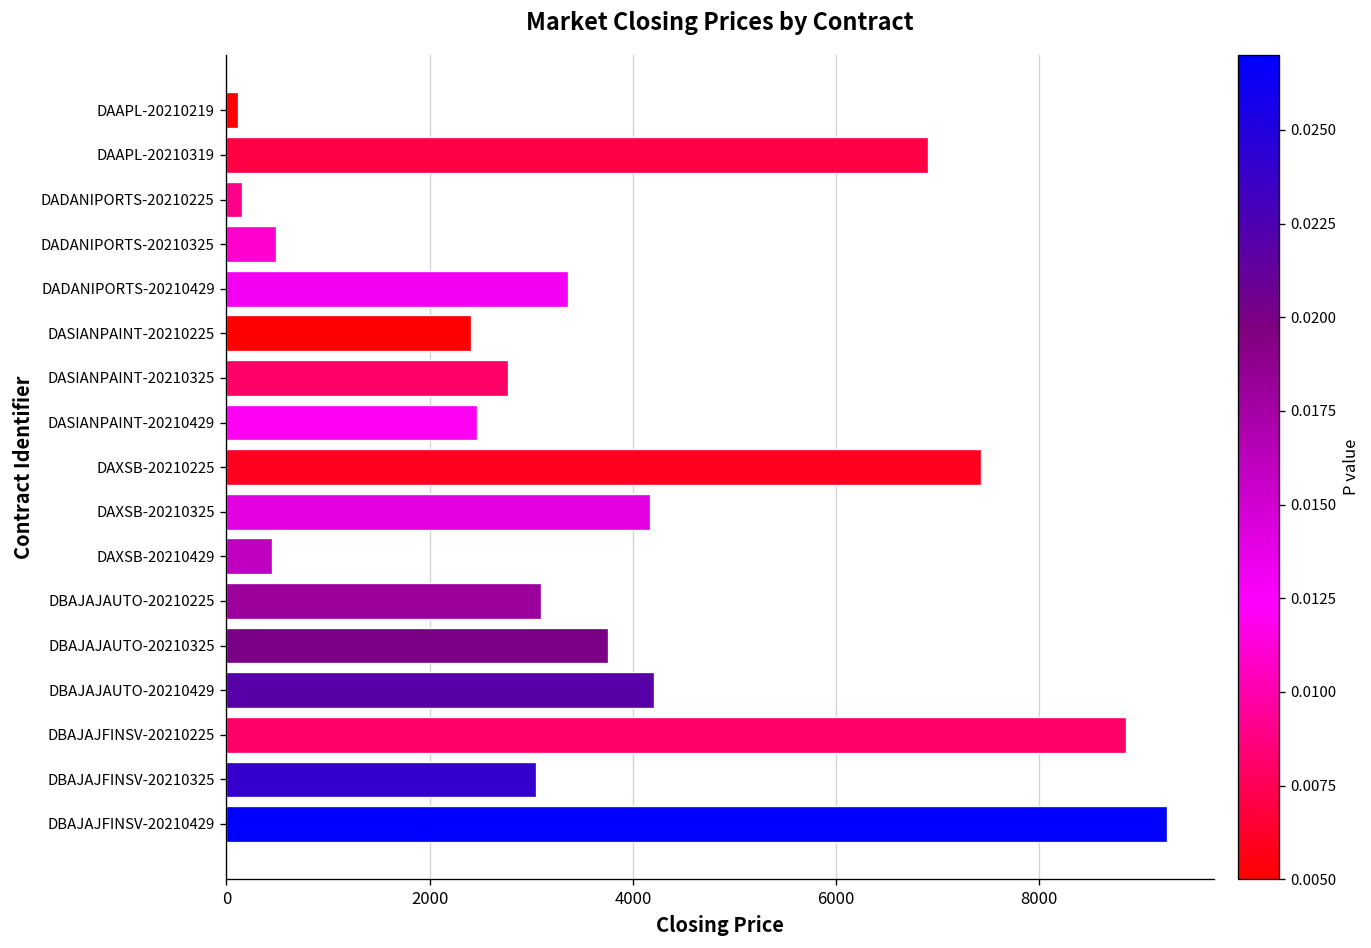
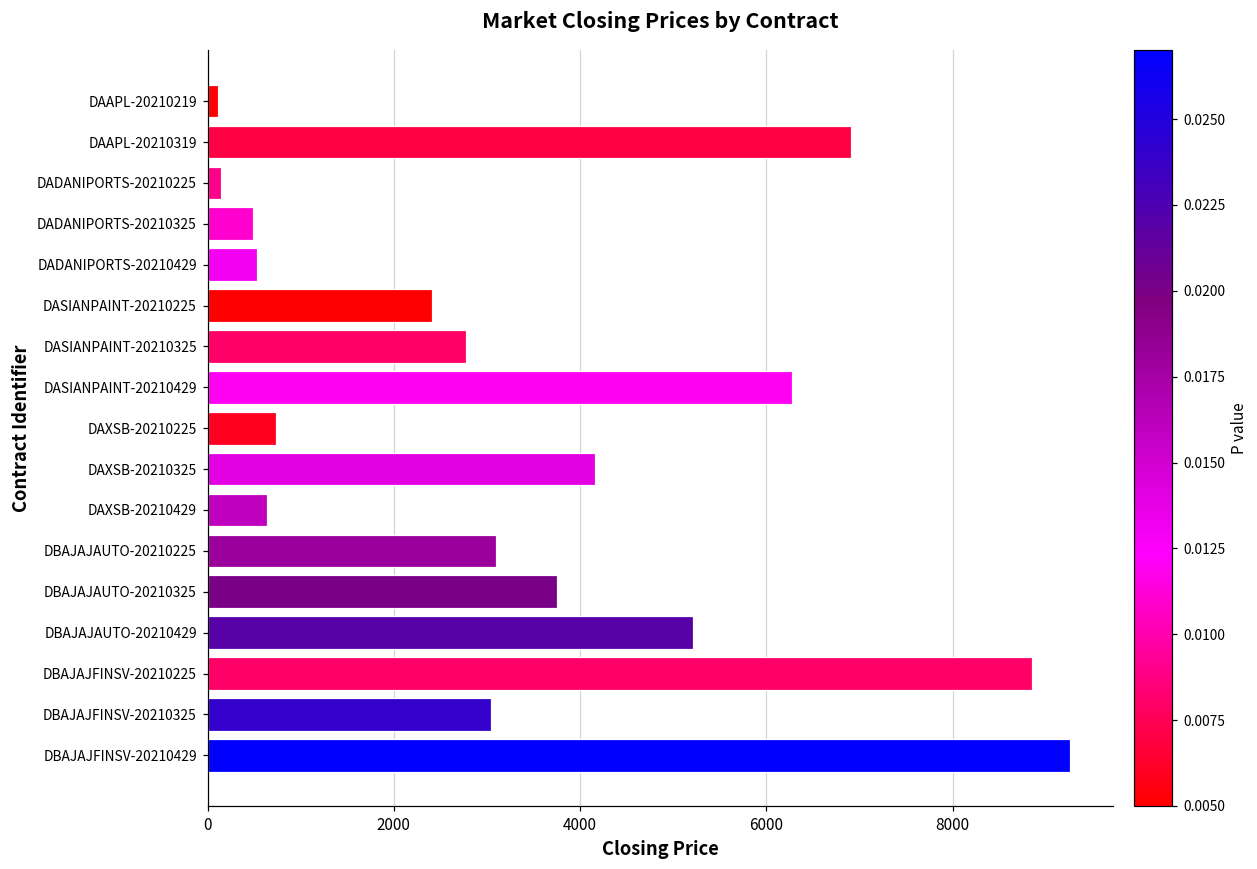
  {
    "DAAPL-20210219": 100,
    "DAAPL-20210319": 6900,
    "DADANIPORTS-20210225": 100,
    "DADANIPORTS-20210325": 500,
-   "DADANIPORTS-20210429": 3400,
+   "DADANIPORTS-20210429": 500,
    "DASIANPAINT-20210225": 2400,
    "DASIANPAINT-20210325": 2800,
-   "DASIANPAINT-20210429": 2500,
-   "DAXSB-20210225": 7400,
+   "DASIANPAINT-20210429": 6300,
+   "DAXSB-20210225": 700,
    "DAXSB-20210325": 4200,
-   "DAXSB-20210429": 400,
+   "DAXSB-20210429": 600,
    "DBAJAJAUTO-20210225": 3100,
    "DBAJAJAUTO-20210325": 3800,
-   "DBAJAJAUTO-20210429": 4200,
+   "DBAJAJAUTO-20210429": 5200,
    "DBAJAJFINSV-20210225": 8800,
    "DBAJAJFINSV-20210325": 3000,
    "DBAJAJFINSV-20210429": 9300
  }
